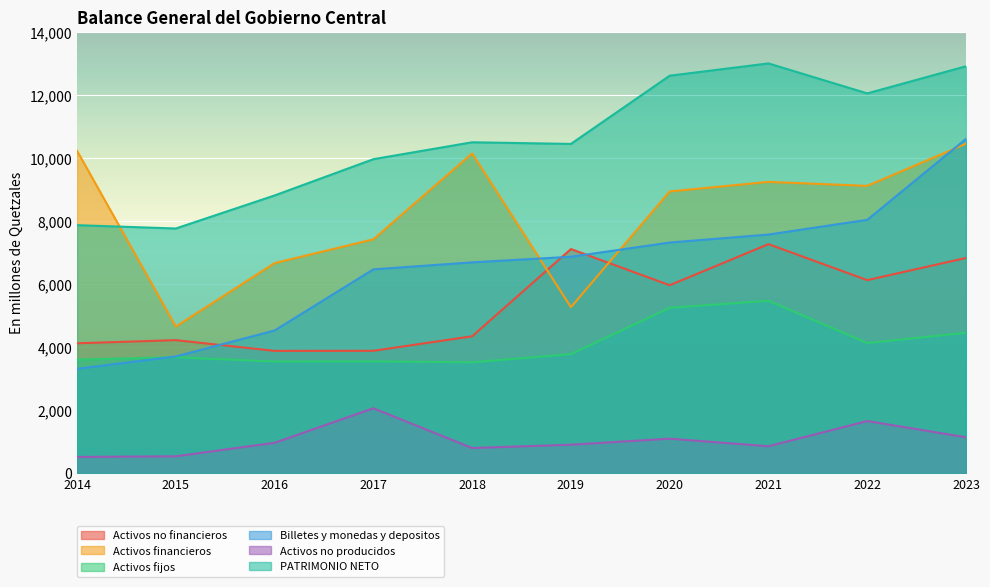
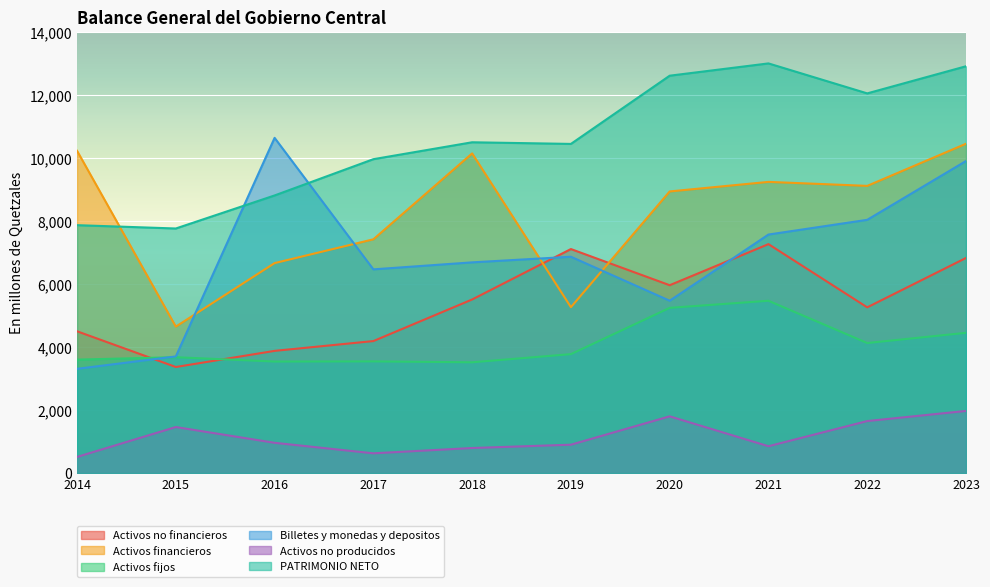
  {
    "Activos no financieros": {
-     "2014": "4,100",
-     "2015": "4,200",
+     "2014": "4,500",
+     "2015": "3,400",
      "2016": "3,900",
-     "2017": "3,900",
-     "2018": "4,300",
+     "2017": "4,200",
+     "2018": "5,500",
      "2019": "7,100",
      "2020": "6,000",
      "2021": "7,300",
-     "2022": "6,100",
+     "2022": "5,300",
      "2023": "6,800"
    },
    "Activos financieros": {
      "2014": "10,200",
      "2015": "4,600",
      "2016": "6,700",
      "2017": "7,400",
      "2018": "10,100",
      "2019": "5,300",
      "2020": "8,900",
      "2021": "9,200",
      "2022": "9,100",
      "2023": "10,400"
    },
    "Billetes y monedas y depositos": {
      "2014": "3,300",
-     "2016": "4,500",
+     "2016": "10,600",
      "2017": "6,500",
      "2018": "6,700",
      "2019": "6,900",
-     "2020": "7,300",
+     "2020": "5,500",
      "2021": "7,600",
      "2022": "8,000",
-     "2023": "10,600"
+     "2023": "9,900"
    },
    "Activos no producidos": {
      "2014": "500",
-     "2015": "500",
+     "2015": "1,500",
      "2016": "1,000",
-     "2017": "2,100",
+     "2017": "600",
      "2018": "800",
      "2019": "900",
-     "2020": "1,100",
+     "2020": "1,800",
      "2021": "900",
      "2022": "1,700",
-     "2023": "1,100"
+     "2023": "2,000"
    }
  }
